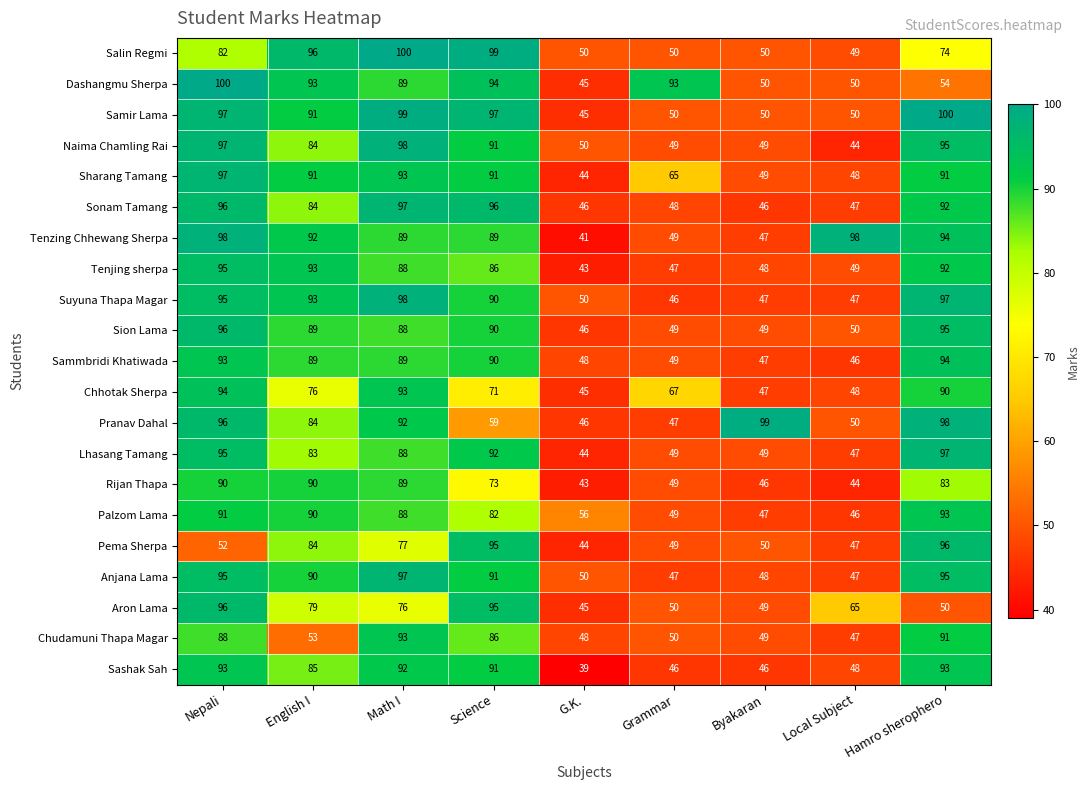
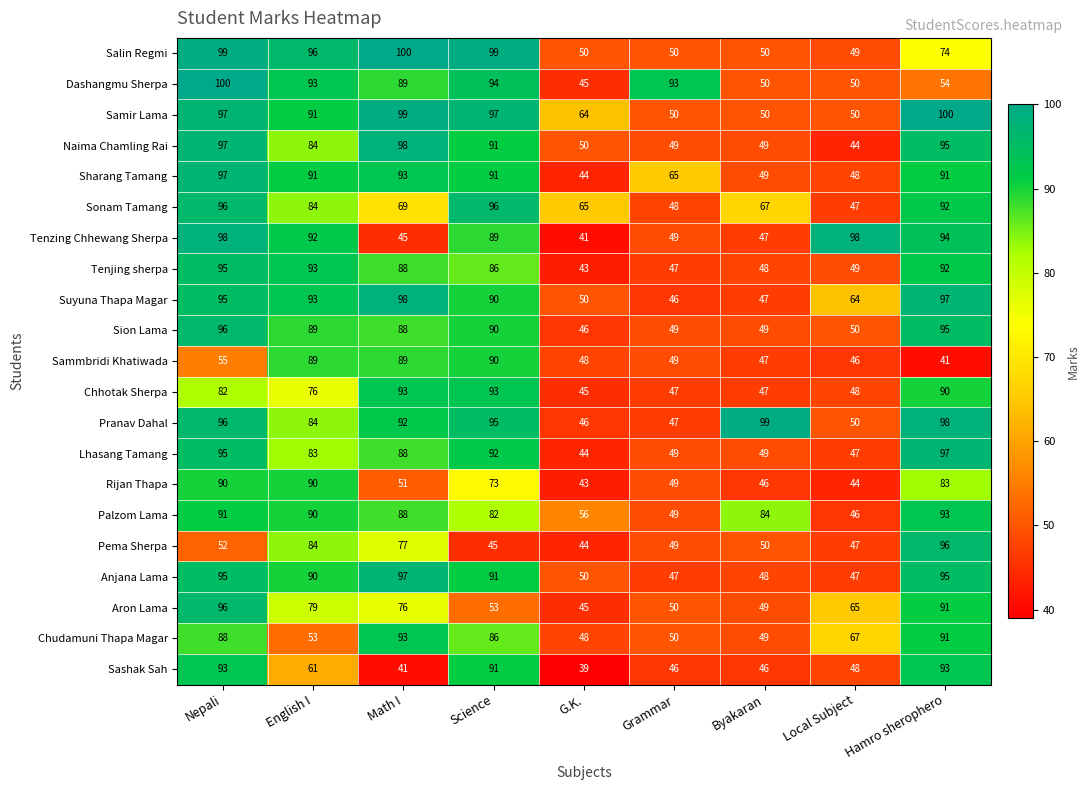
  {
    "Salin Regmi": {
-     "Nepali": 82,
+     "Nepali": 99,
      "English I": 96,
      "Math I": 100,
      "Science": 99,
      "G.K.": 50,
      "Grammar": 50,
      "Byakaran": 50,
      "Local Subject": 49,
      "Hamro sherophero": 74
    },
    "Dashangmu Sherpa": {
      "Nepali": 100,
      "English I": 93,
      "Math I": 89,
      "Science": 94,
      "G.K.": 45,
      "Grammar": 93,
      "Byakaran": 50,
      "Local Subject": 50,
      "Hamro sherophero": 54
    },
    "Samir Lama": {
      "Nepali": 97,
      "English I": 91,
      "Math I": 99,
      "Science": 97,
-     "G.K.": 45,
+     "G.K.": 64,
      "Grammar": 50,
      "Byakaran": 50,
      "Local Subject": 50,
      "Hamro sherophero": 100
    },
    "Naima Chamling Rai": {
      "Nepali": 97,
      "English I": 84,
      "Math I": 98,
      "Science": 91,
      "G.K.": 50,
      "Grammar": 49,
      "Byakaran": 49,
      "Local Subject": 44,
      "Hamro sherophero": 95
    },
    "Sharang Tamang": {
      "Nepali": 97,
      "English I": 91,
      "Math I": 93,
      "Science": 91,
      "G.K.": 44,
      "Grammar": 65,
      "Byakaran": 49,
      "Local Subject": 48,
      "Hamro sherophero": 91
    },
    "Sonam Tamang": {
      "Nepali": 96,
      "English I": 84,
-     "Math I": 97,
+     "Math I": 69,
      "Science": 96,
-     "G.K.": 46,
+     "G.K.": 65,
      "Grammar": 48,
-     "Byakaran": 46,
+     "Byakaran": 67,
      "Local Subject": 47,
      "Hamro sherophero": 92
    },
    "Tenzing Chhewang Sherpa": {
      "Nepali": 98,
      "English I": 92,
-     "Math I": 89,
+     "Math I": 45,
      "Science": 89,
      "G.K.": 41,
      "Grammar": 49,
      "Byakaran": 47,
      "Local Subject": 98,
      "Hamro sherophero": 94
    },
    "Tenjing sherpa": {
      "Nepali": 95,
      "English I": 93,
      "Math I": 88,
      "Science": 86,
      "G.K.": 43,
      "Grammar": 47,
      "Byakaran": 48,
      "Local Subject": 49,
      "Hamro sherophero": 92
    },
    "Suyuna Thapa Magar": {
      "Nepali": 95,
      "English I": 93,
      "Math I": 98,
      "Science": 90,
      "G.K.": 50,
      "Grammar": 46,
      "Byakaran": 47,
-     "Local Subject": 47,
+     "Local Subject": 64,
      "Hamro sherophero": 97
    },
    "Sion Lama": {
      "Nepali": 96,
      "English I": 89,
      "Math I": 88,
      "Science": 90,
      "G.K.": 46,
      "Grammar": 49,
      "Byakaran": 49,
      "Local Subject": 50,
      "Hamro sherophero": 95
    },
    "Sammbridi Khatiwada": {
-     "Nepali": 93,
+     "Nepali": 55,
      "English I": 89,
      "Math I": 89,
      "Science": 90,
      "G.K.": 48,
      "Grammar": 49,
      "Byakaran": 47,
      "Local Subject": 46,
-     "Hamro sherophero": 94
+     "Hamro sherophero": 41
    },
    "Chhotak Sherpa": {
-     "Nepali": 94,
+     "Nepali": 82,
      "English I": 76,
      "Math I": 93,
-     "Science": 71,
+     "Science": 93,
      "G.K.": 45,
-     "Grammar": 67,
+     "Grammar": 47,
      "Byakaran": 47,
      "Local Subject": 48,
      "Hamro sherophero": 90
    },
    "Pranav Dahal": {
      "Nepali": 96,
      "English I": 84,
      "Math I": 92,
-     "Science": 59,
+     "Science": 95,
      "G.K.": 46,
      "Grammar": 47,
      "Byakaran": 99,
      "Local Subject": 50,
      "Hamro sherophero": 98
    },
    "Lhasang Tamang": {
      "Nepali": 95,
      "English I": 83,
      "Math I": 88,
      "Science": 92,
      "G.K.": 44,
      "Grammar": 49,
      "Byakaran": 49,
      "Local Subject": 47,
      "Hamro sherophero": 97
    },
    "Rijan Thapa": {
      "Nepali": 90,
      "English I": 90,
-     "Math I": 89,
+     "Math I": 51,
      "Science": 73,
      "G.K.": 43,
      "Grammar": 49,
      "Byakaran": 46,
      "Local Subject": 44,
      "Hamro sherophero": 83
    },
    "Palzom Lama": {
      "Nepali": 91,
      "English I": 90,
      "Math I": 88,
      "Science": 82,
      "G.K.": 56,
      "Grammar": 49,
-     "Byakaran": 47,
+     "Byakaran": 84,
      "Local Subject": 46,
      "Hamro sherophero": 93
    },
    "Pema Sherpa": {
      "Nepali": 52,
      "English I": 84,
      "Math I": 77,
-     "Science": 95,
+     "Science": 45,
      "G.K.": 44,
      "Grammar": 49,
      "Byakaran": 50,
      "Local Subject": 47,
      "Hamro sherophero": 96
    },
    "Anjana Lama": {
      "Nepali": 95,
      "English I": 90,
      "Math I": 97,
      "Science": 91,
      "G.K.": 50,
      "Grammar": 47,
      "Byakaran": 48,
      "Local Subject": 47,
      "Hamro sherophero": 95
    },
    "Aron Lama": {
      "Nepali": 96,
      "English I": 79,
      "Math I": 76,
-     "Science": 95,
+     "Science": 53,
      "G.K.": 45,
      "Grammar": 50,
      "Byakaran": 49,
      "Local Subject": 65,
-     "Hamro sherophero": 50
+     "Hamro sherophero": 91
    },
    "Chudamuni Thapa Magar": {
      "Nepali": 88,
      "English I": 53,
      "Math I": 93,
      "Science": 86,
      "G.K.": 48,
      "Grammar": 50,
      "Byakaran": 49,
-     "Local Subject": 47,
+     "Local Subject": 67,
      "Hamro sherophero": 91
    },
    "Sashak Sah": {
      "Nepali": 93,
-     "English I": 85,
-     "Math I": 92,
+     "English I": 61,
+     "Math I": 41,
      "Science": 91,
      "G.K.": 39,
      "Grammar": 46,
      "Byakaran": 46,
      "Local Subject": 48,
      "Hamro sherophero": 93
    }
  }
